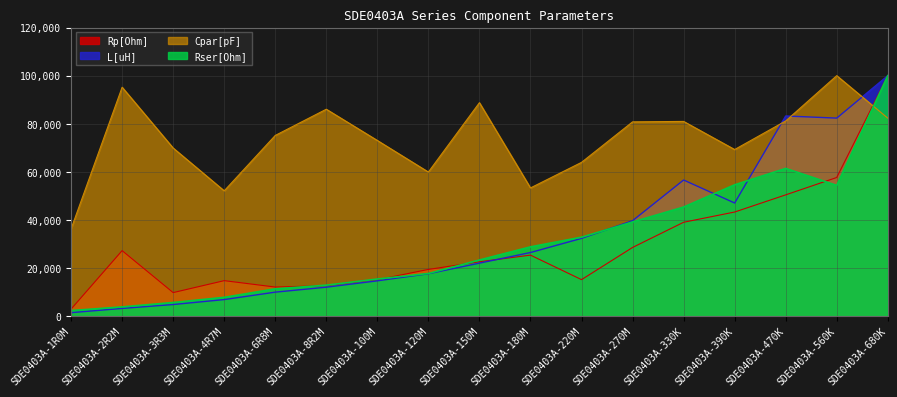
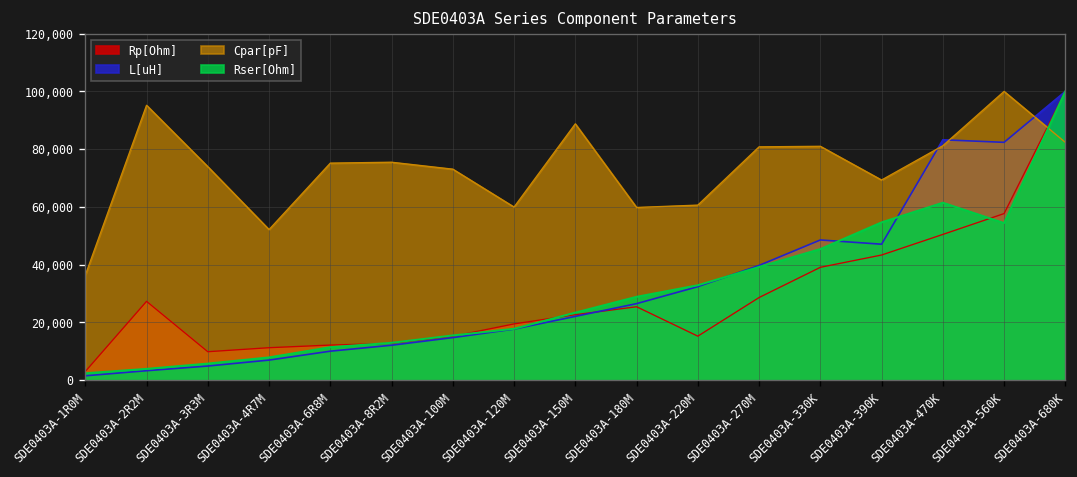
  {
    "Rp[Ohm]": {
      "SDE0403A-2R2M": "27,000",
      "SDE0403A-3R3M": "10,000",
-     "SDE0403A-4R7M": "15,000",
+     "SDE0403A-4R7M": "11,000",
      "SDE0403A-120M": "19,000",
      "SDE0403A-180M": "25,000",
      "SDE0403A-220M": "15,000",
      "SDE0403A-270M": "29,000",
      "SDE0403A-330K": "39,000",
      "SDE0403A-390K": "43,000",
      "SDE0403A-470K": "50,000",
      "SDE0403A-560K": "58,000"
    },
    "L[uH]": {
      "SDE0403A-6R8M": "10,000",
      "SDE0403A-180M": "26,000",
-     "SDE0403A-330K": "57,000",
+     "SDE0403A-330K": "49,000",
      "SDE0403A-390K": "47,000",
      "SDE0403A-470K": "83,000",
      "SDE0403A-560K": "82,000"
    },
    "Cpar[pF]": {
      "SDE0403A-1R0M": "36,000",
      "SDE0403A-2R2M": "95,000",
-     "SDE0403A-3R3M": "70,000",
+     "SDE0403A-3R3M": "74,000",
      "SDE0403A-4R7M": "52,000",
      "SDE0403A-6R8M": "75,000",
-     "SDE0403A-8R2M": "86,000",
+     "SDE0403A-8R2M": "75,000",
      "SDE0403A-100M": "73,000",
      "SDE0403A-120M": "60,000",
      "SDE0403A-150M": "89,000",
-     "SDE0403A-180M": "53,000",
-     "SDE0403A-220M": "64,000",
+     "SDE0403A-180M": "60,000",
+     "SDE0403A-220M": "61,000",
      "SDE0403A-270M": "81,000",
      "SDE0403A-330K": "81,000",
      "SDE0403A-390K": "69,000",
      "SDE0403A-470K": "81,000",
      "SDE0403A-560K": "100,000",
      "SDE0403A-680K": "82,000"
    },
    "Rser[Ohm]": {
      "SDE0403A-180M": "29,000",
      "SDE0403A-330K": "45,000",
      "SDE0403A-390K": "55,000",
      "SDE0403A-470K": "61,000",
      "SDE0403A-560K": "54,000"
    }
  }
